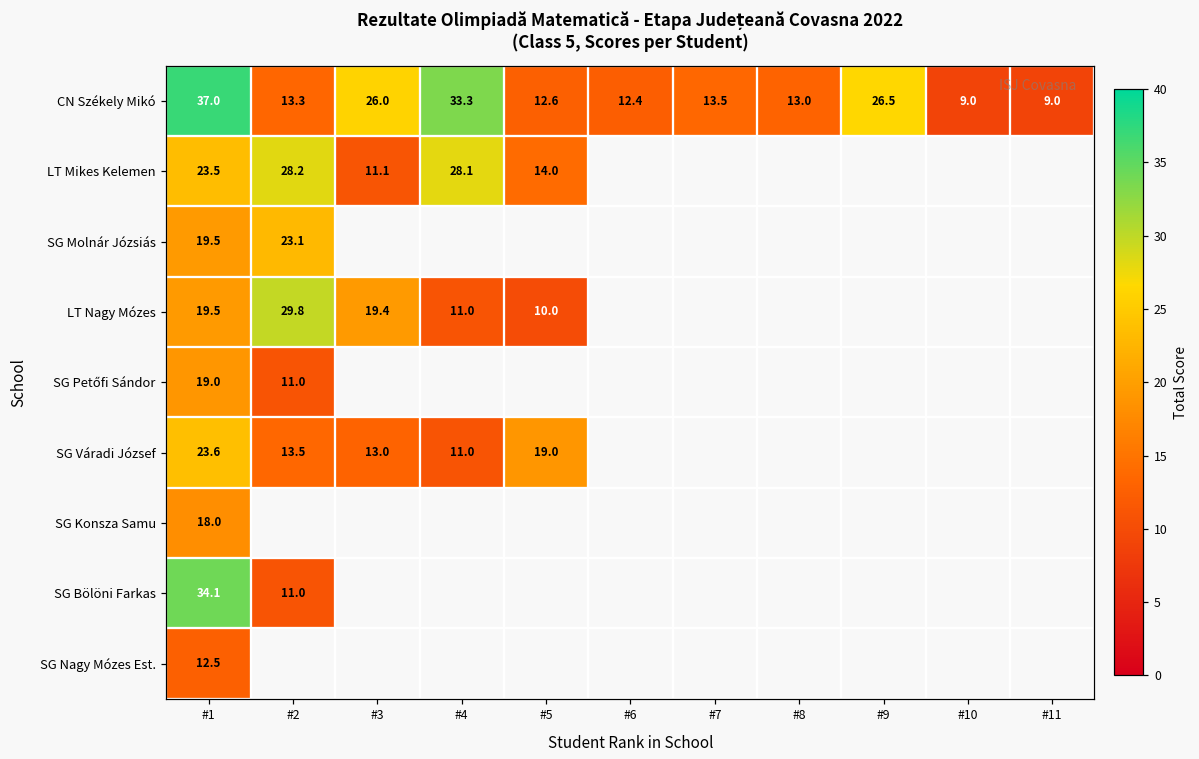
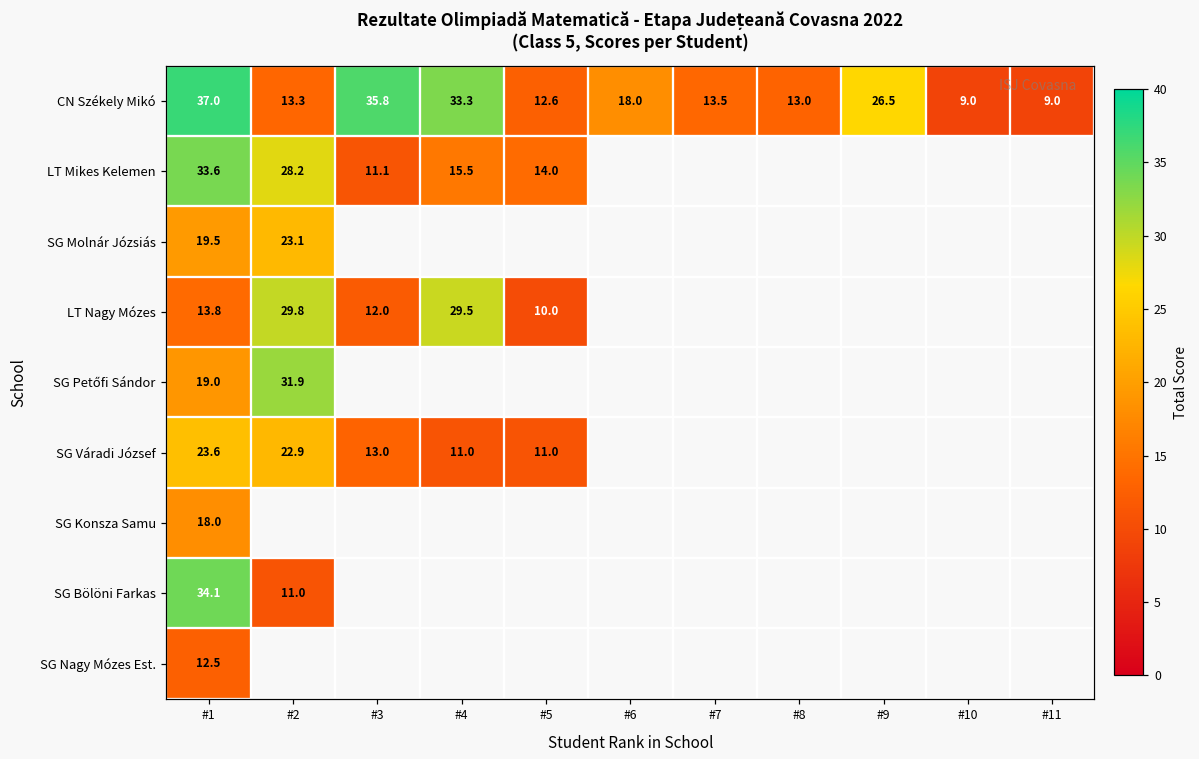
  {
    "CN Székely Mikó": {
      "#1": 37.0,
      "#2": 13.3,
-     "#3": 26.0,
+     "#3": 35.8,
      "#4": 33.3,
      "#5": 12.6,
-     "#6": 12.4,
+     "#6": 18.0,
      "#7": 13.5,
      "#8": 13.0,
      "#9": 26.5,
      "#10": 9.0
    },
    "LT Mikes Kelemen": {
-     "#1": 23.5,
+     "#1": 33.6,
      "#2": 28.2,
      "#3": 11.1,
-     "#4": 28.1,
+     "#4": 15.5,
      "#5": 14.0
    },
    "SG Molnár Józsiás": {
      "#1": 19.5,
      "#2": 23.1
    },
    "LT Nagy Mózes": {
-     "#1": 19.5,
+     "#1": 13.8,
      "#2": 29.8,
-     "#3": 19.4,
-     "#4": 11.0,
+     "#3": 12.0,
+     "#4": 29.5,
      "#5": 10.0
    },
    "SG Petőfi Sándor": {
      "#1": 19.0,
-     "#2": 11.0
+     "#2": 31.9
    },
    "SG Váradi József": {
      "#1": 23.6,
-     "#2": 13.5,
+     "#2": 22.9,
      "#3": 13.0,
      "#4": 11.0,
-     "#5": 19.0
+     "#5": 11.0
    },
    "SG Konsza Samu": {
      "#1": 18.0
    },
    "SG Bölöni Farkas": {
      "#1": 34.1,
      "#2": 11.0
    },
    "SG Nagy Mózes Est.": {
      "#1": 12.5
    }
  }
